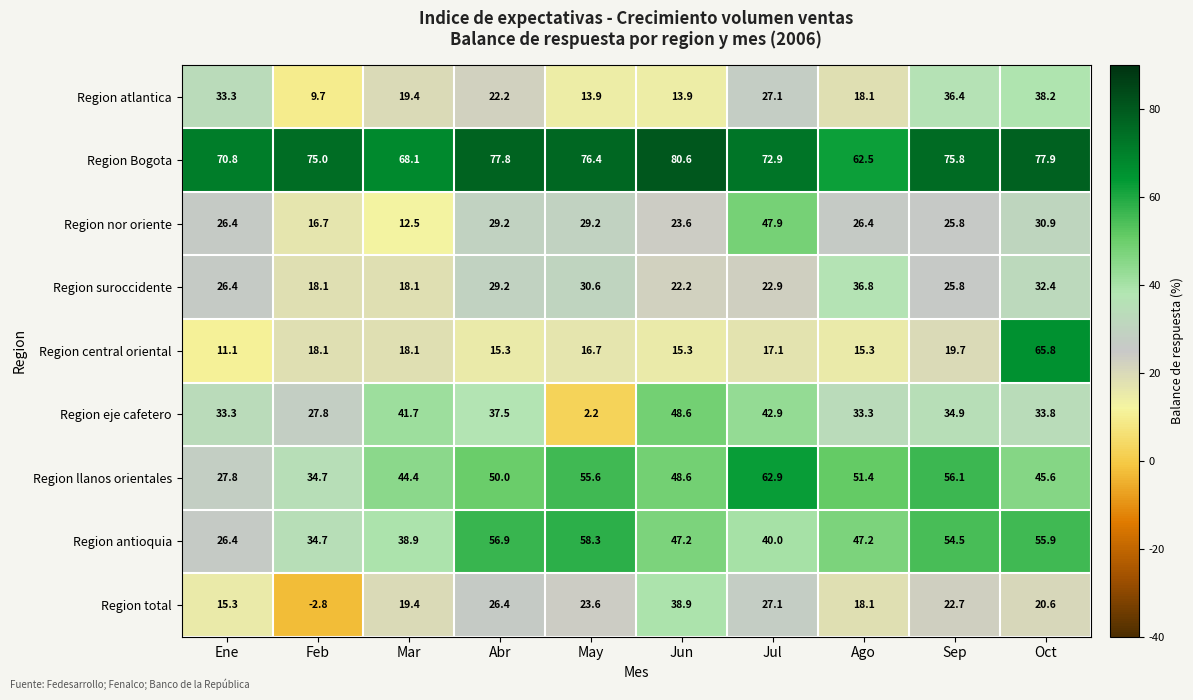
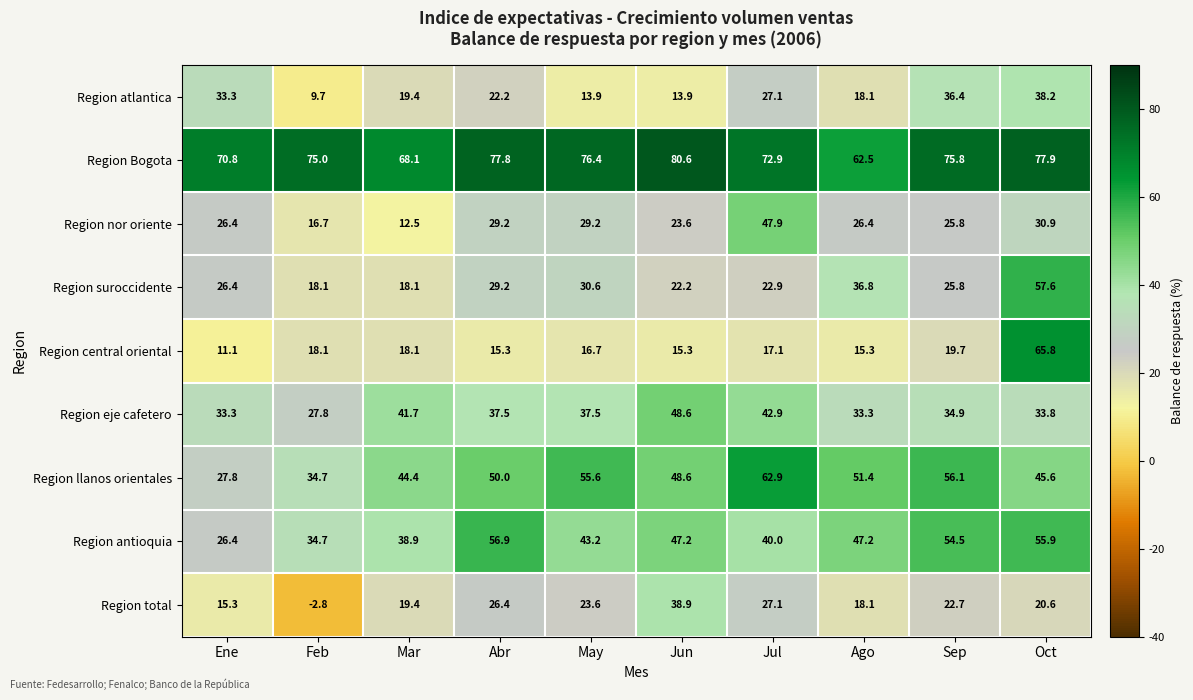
  {
    "Region atlantica": {
      "Ene": 33.3,
      "Feb": 9.7,
      "Mar": 19.4,
      "Abr": 22.2,
      "May": 13.9,
      "Jun": 13.9,
      "Jul": 27.1,
      "Ago": 18.1,
      "Sep": 36.4,
      "Oct": 38.2
    },
    "Region Bogota": {
      "Ene": 70.8,
      "Feb": 75.0,
      "Mar": 68.1,
      "Abr": 77.8,
      "May": 76.4,
      "Jun": 80.6,
      "Jul": 72.9,
      "Ago": 62.5,
      "Sep": 75.8,
      "Oct": 77.9
    },
    "Region nor oriente": {
      "Ene": 26.4,
      "Feb": 16.7,
      "Mar": 12.5,
      "Abr": 29.2,
      "May": 29.2,
      "Jun": 23.6,
      "Jul": 47.9,
      "Ago": 26.4,
      "Sep": 25.8,
      "Oct": 30.9
    },
    "Region suroccidente": {
      "Ene": 26.4,
      "Feb": 18.1,
      "Mar": 18.1,
      "Abr": 29.2,
      "May": 30.6,
      "Jun": 22.2,
      "Jul": 22.9,
      "Ago": 36.8,
      "Sep": 25.8,
-     "Oct": 32.4
+     "Oct": 57.6
    },
    "Region central oriental": {
      "Ene": 11.1,
      "Feb": 18.1,
      "Mar": 18.1,
      "Abr": 15.3,
      "May": 16.7,
      "Jun": 15.3,
      "Jul": 17.1,
      "Ago": 15.3,
      "Sep": 19.7,
      "Oct": 65.8
    },
    "Region eje cafetero": {
      "Ene": 33.3,
      "Feb": 27.8,
      "Mar": 41.7,
      "Abr": 37.5,
-     "May": 2.2,
+     "May": 37.5,
      "Jun": 48.6,
      "Jul": 42.9,
      "Ago": 33.3,
      "Sep": 34.9,
      "Oct": 33.8
    },
    "Region llanos orientales": {
      "Ene": 27.8,
      "Feb": 34.7,
      "Mar": 44.4,
      "Abr": 50.0,
      "May": 55.6,
      "Jun": 48.6,
      "Jul": 62.9,
      "Ago": 51.4,
      "Sep": 56.1,
      "Oct": 45.6
    },
    "Region antioquia": {
      "Ene": 26.4,
      "Feb": 34.7,
      "Mar": 38.9,
      "Abr": 56.9,
-     "May": 58.3,
+     "May": 43.2,
      "Jun": 47.2,
      "Jul": 40.0,
      "Ago": 47.2,
      "Sep": 54.5,
      "Oct": 55.9
    },
    "Region total": {
      "Ene": 15.3,
      "Feb": -2.8,
      "Mar": 19.4,
      "Abr": 26.4,
      "May": 23.6,
      "Jun": 38.9,
      "Jul": 27.1,
      "Ago": 18.1,
      "Sep": 22.7,
      "Oct": 20.6
    }
  }
